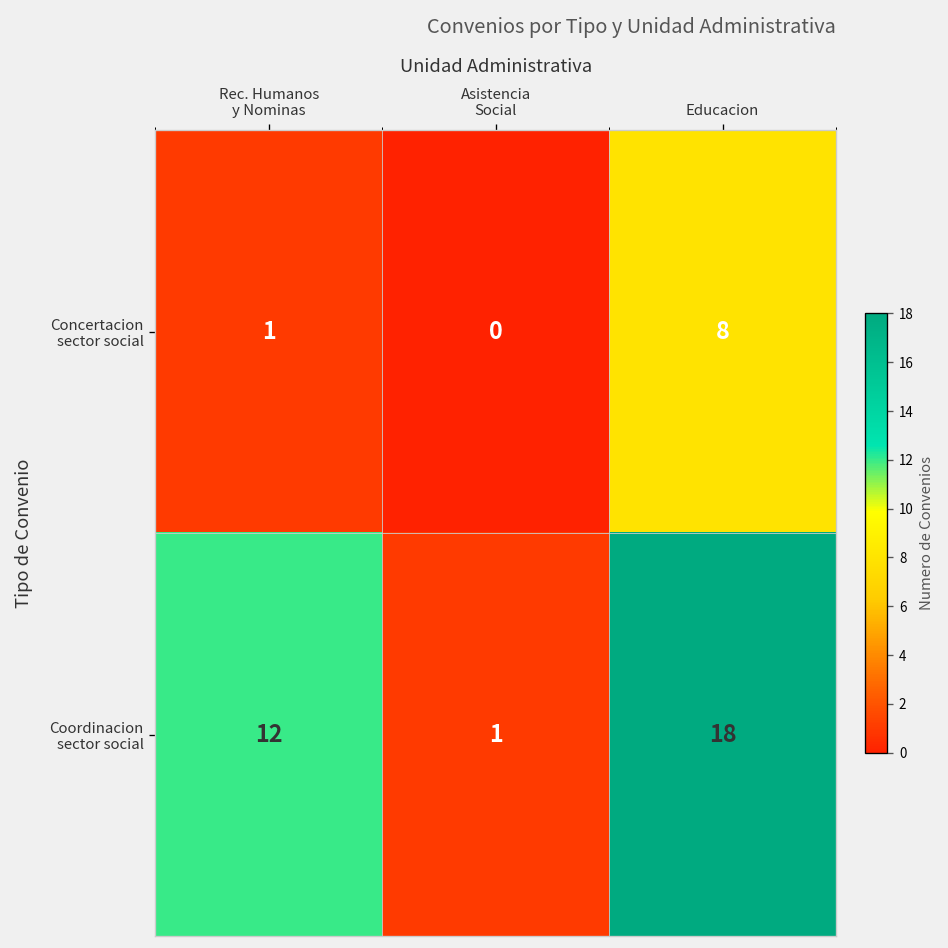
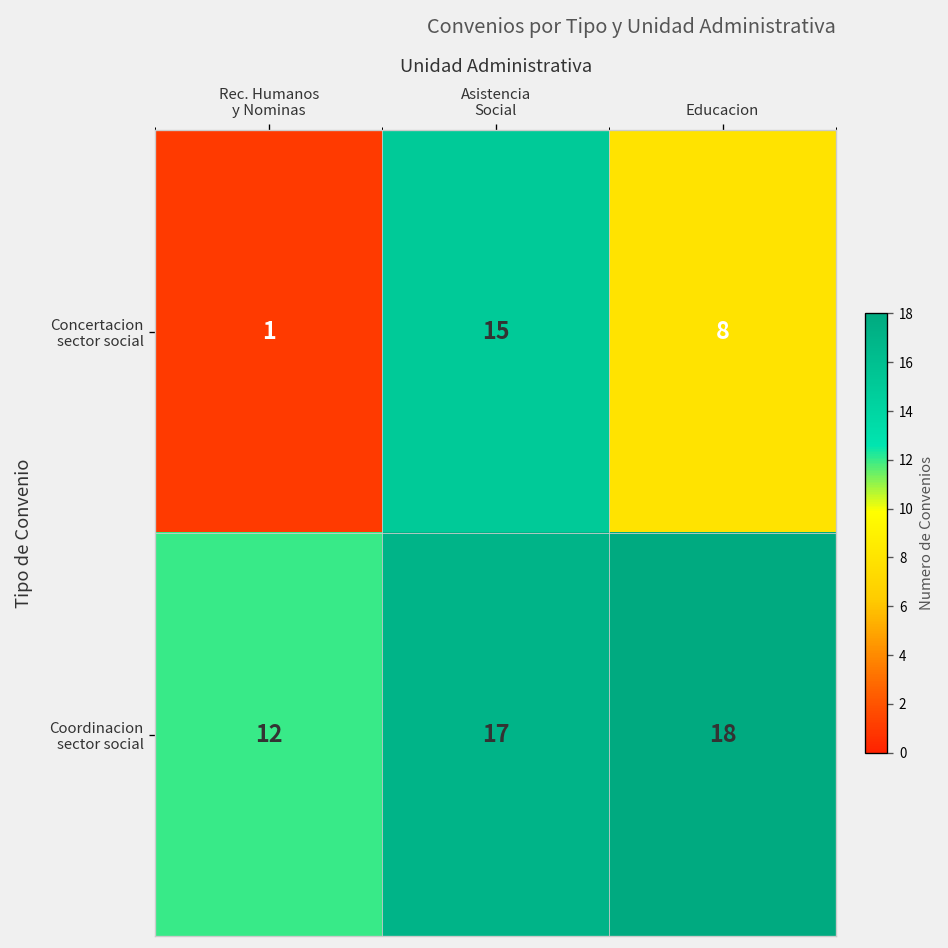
  {
    "Concertacion sector social": {
      "Rec. Humanos y Nominas": 1,
-     "Asistencia Social": 0,
+     "Asistencia Social": 15,
      "Educacion": 8
    },
    "Coordinacion sector social": {
      "Rec. Humanos y Nominas": 12,
-     "Asistencia Social": 1,
+     "Asistencia Social": 17,
      "Educacion": 18
    }
  }
